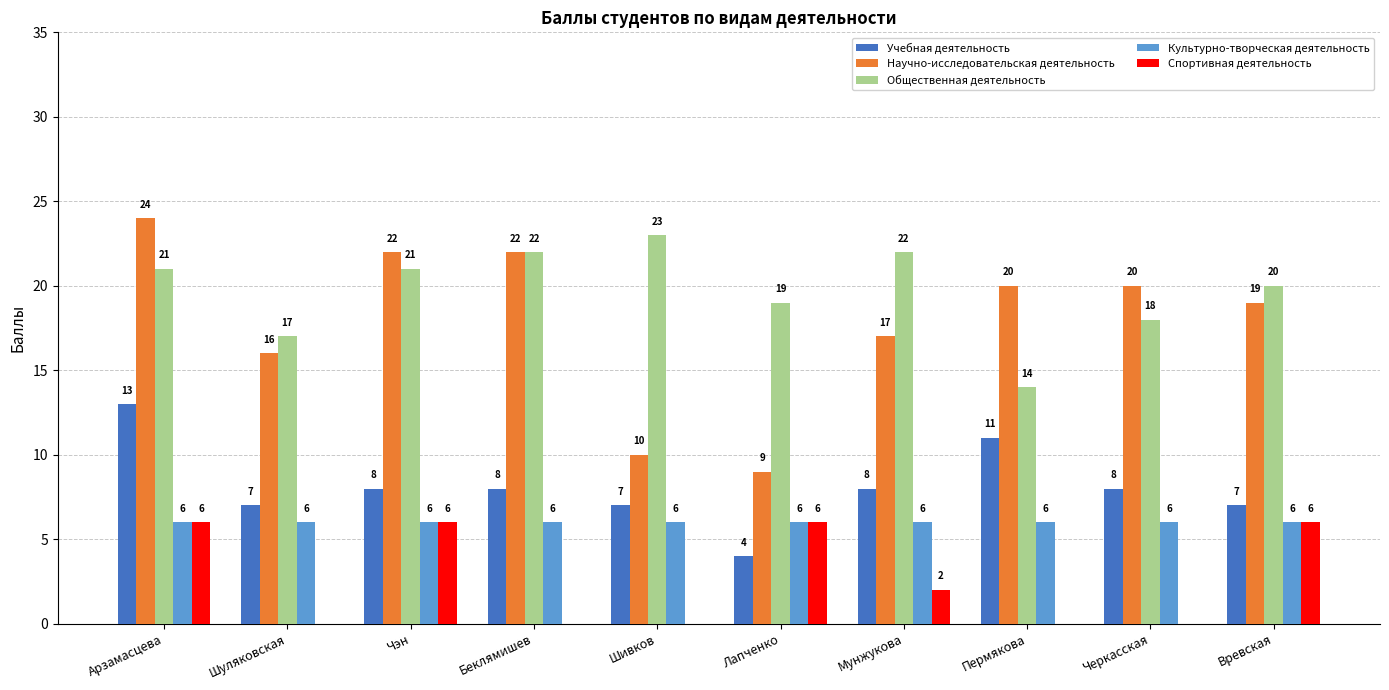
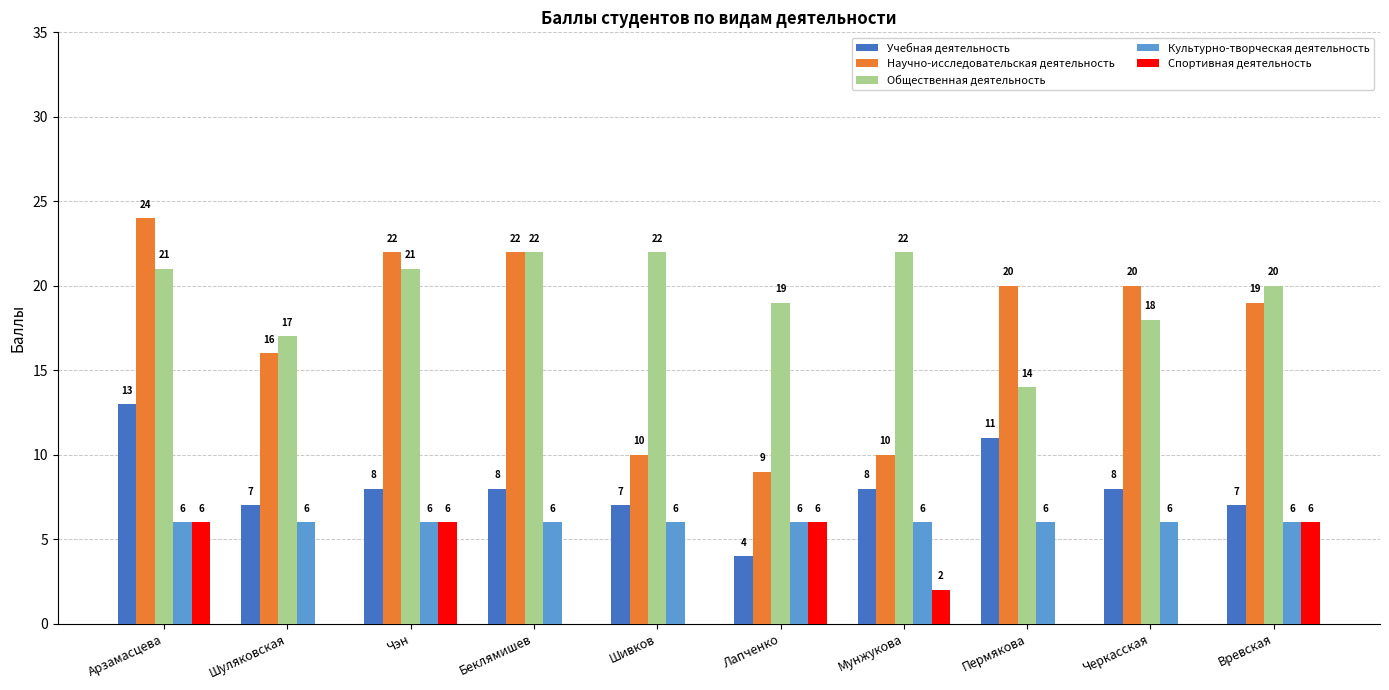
  {
    "Научно-исследовательская деятельность": {
      "Арзамасцева": 24,
      "Шуляковская": 16,
      "Чэн": 22,
      "Беклямишев": 22,
      "Шивков": 10,
      "Лапченко": 9,
-     "Мунжукова": 17,
+     "Мунжукова": 10,
      "Пермякова": 20,
      "Черкасская": 20,
      "Вревская": 19
    },
    "Общественная деятельность": {
      "Арзамасцева": 21,
      "Шуляковская": 17,
      "Чэн": 21,
      "Беклямишев": 22,
-     "Шивков": 23,
+     "Шивков": 22,
      "Лапченко": 19,
      "Мунжукова": 22,
      "Пермякова": 14,
      "Черкасская": 18,
      "Вревская": 20
    },
    "Спортивная деятельность": {
      "Арзамасцева": 6,
      "Чэн": 6,
      "Лапченко": 6,
      "Мунжукова": 2,
      "Вревская": 6
    }
  }
